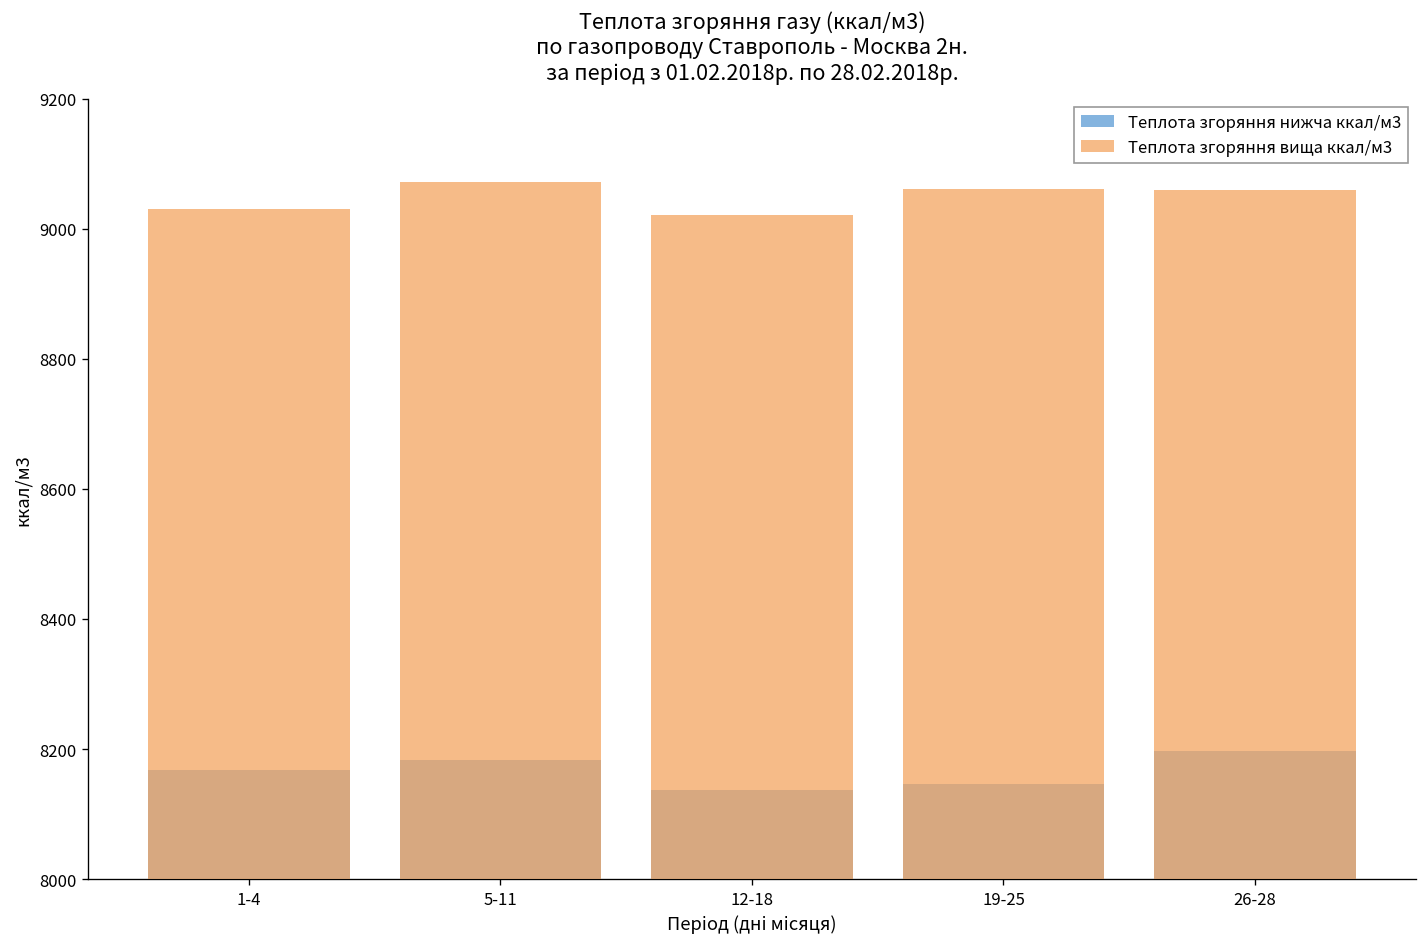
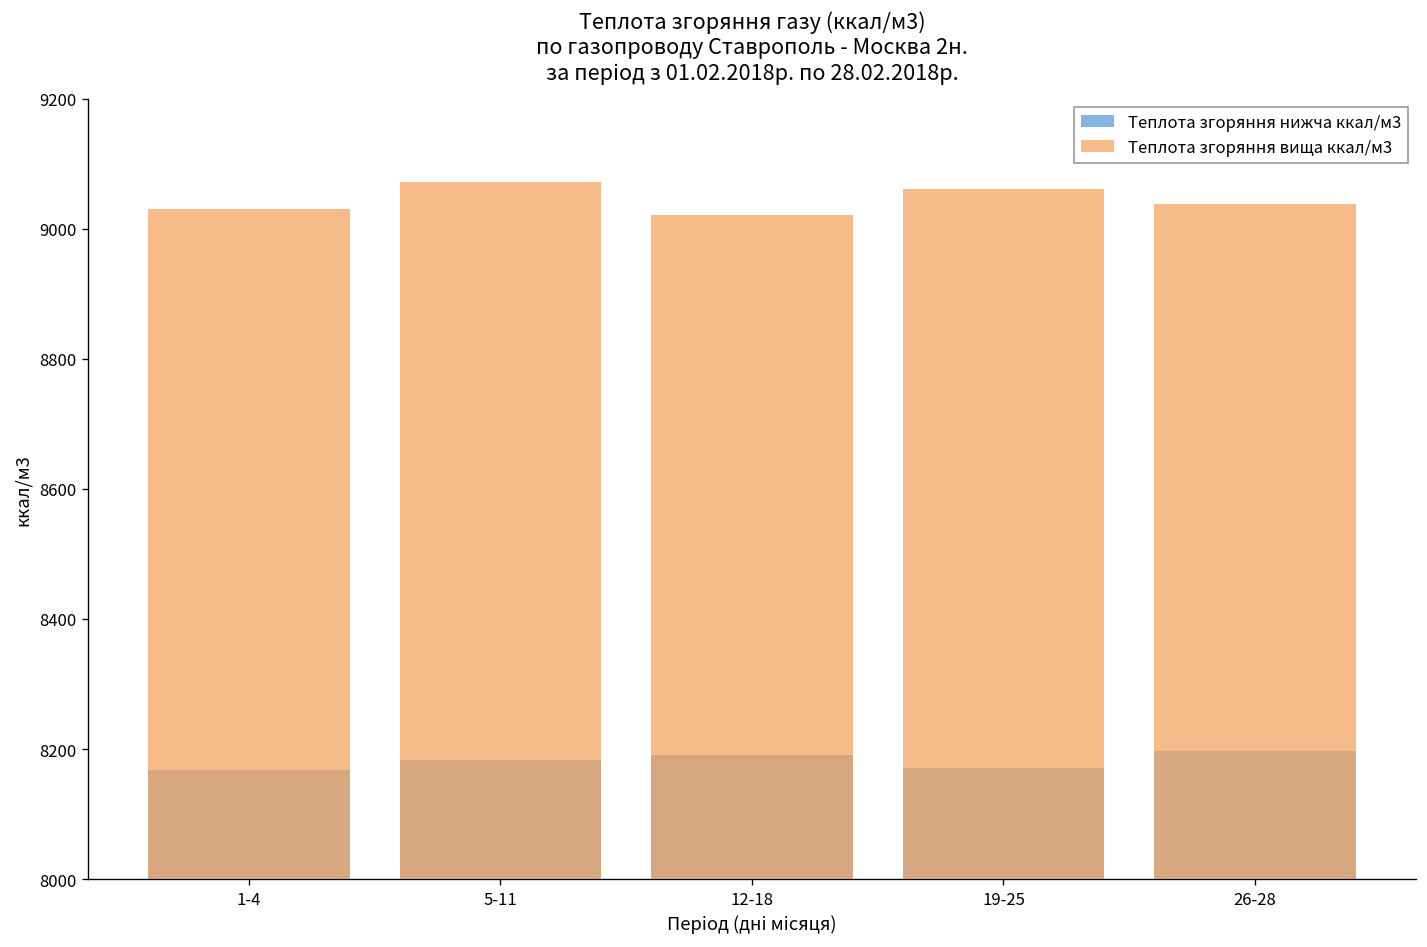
  {
    "Теплота згоряння нижча ккал/м3": {
-     "12-18": 8140,
-     "19-25": 8150
+     "12-18": 8190,
+     "19-25": 8170
    },
    "Теплота згоряння вища ккал/м3": {
      "1-4": 9030,
      "5-11": 9070,
      "12-18": 9020,
      "19-25": 9060,
-     "26-28": 9060
+     "26-28": 9040
    }
  }
